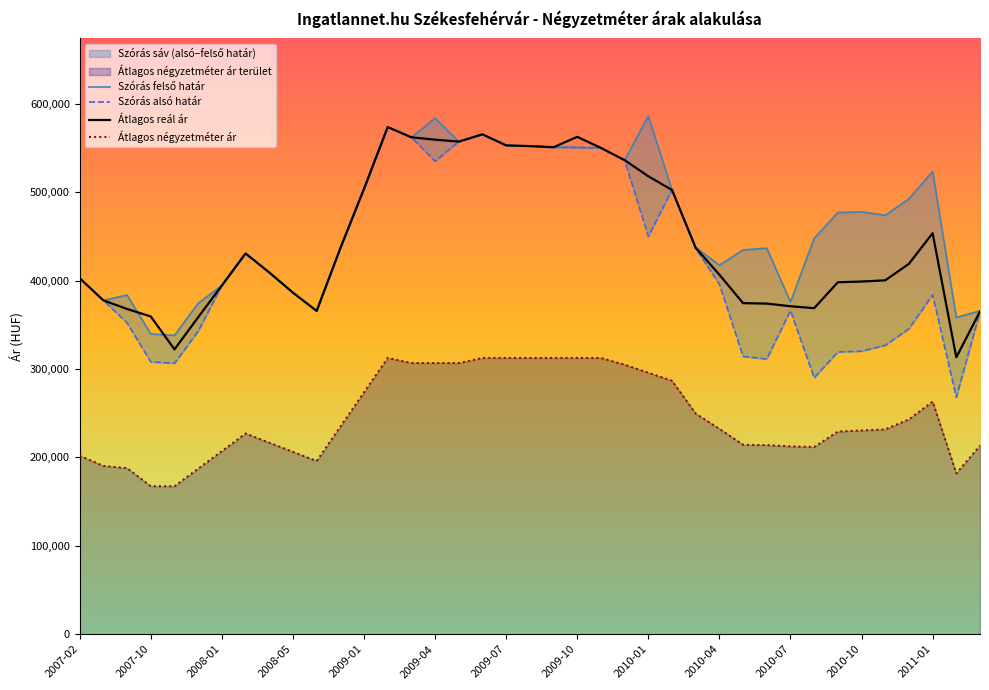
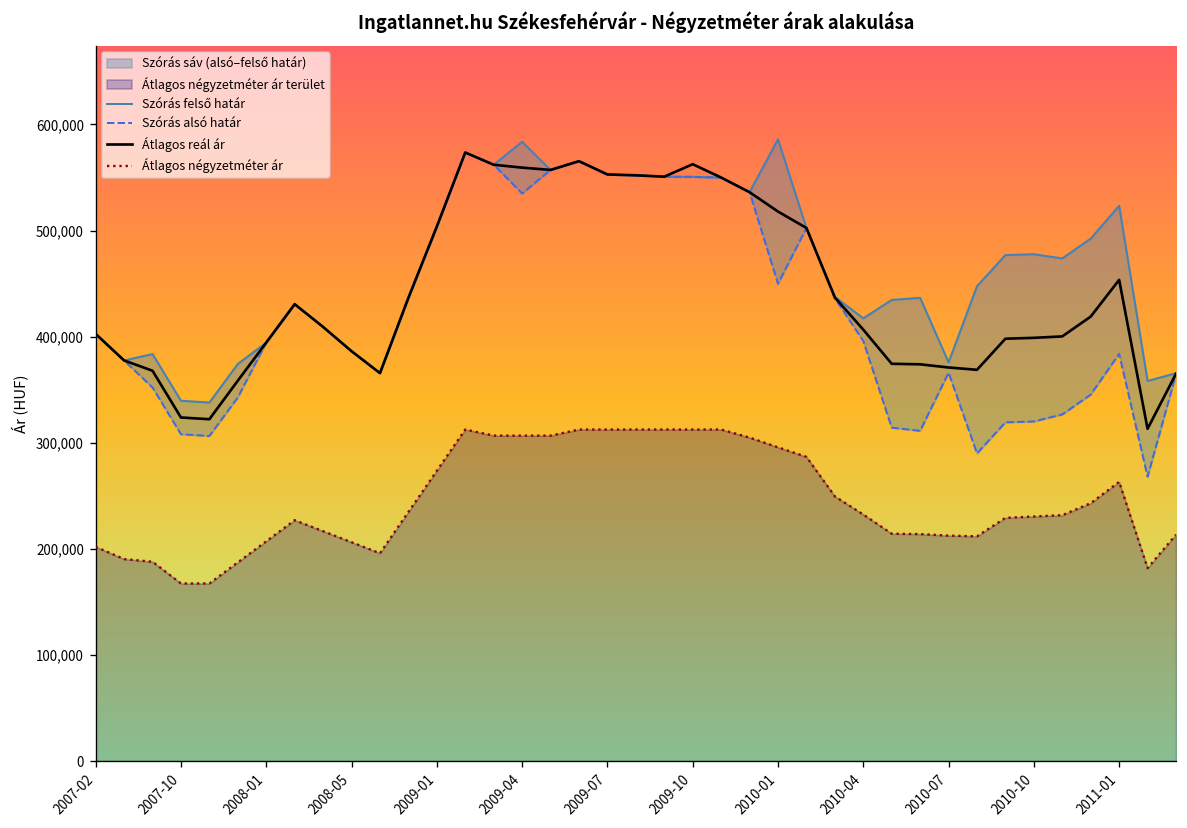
  {
    "Átlagos reál ár": {
-     "2007-10": "360,000",
+     "2007-10": "320,000",
      "2009-04": "560,000",
      "2009-10": "560,000",
      "2010-01": "520,000",
      "2010-04": "410,000",
      "2010-07": "370,000",
      "2010-10": "400,000",
      "2011-01": "450,000"
    }
  }
